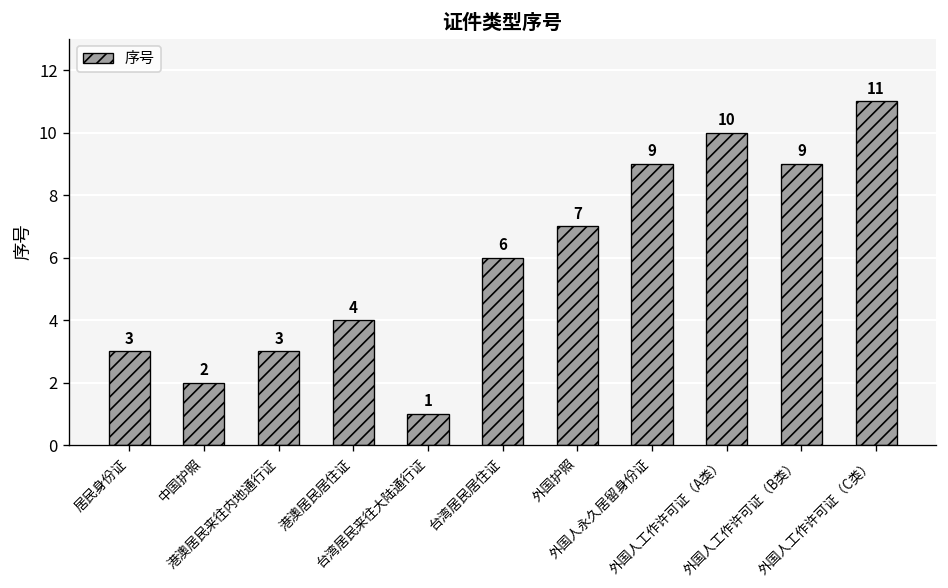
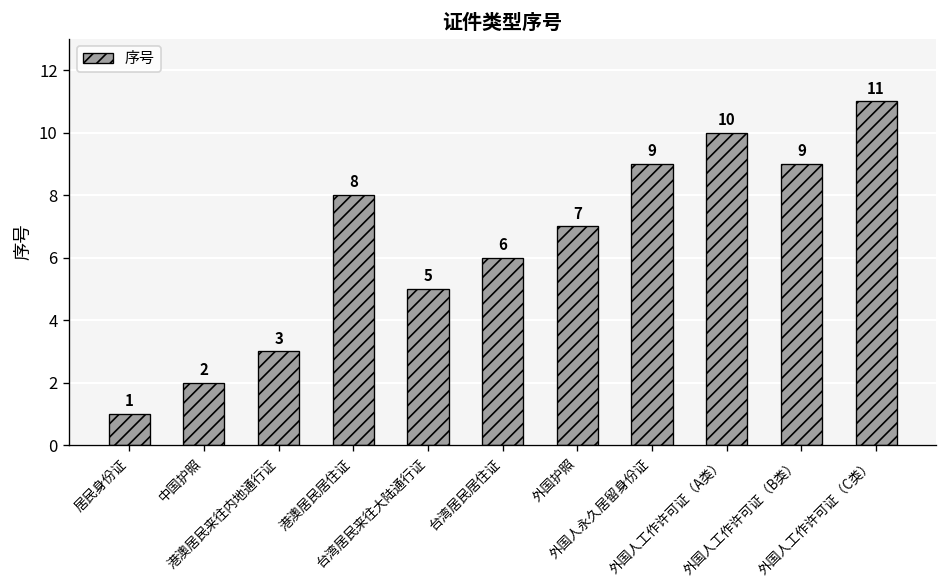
  {
-   "居民身份证": 3,
+   "居民身份证": 1,
    "中国护照": 2,
    "港澳居民来往内地通行证": 3,
-   "港澳居民居住证": 4,
-   "台湾居民来往大陆通行证": 1,
+   "港澳居民居住证": 8,
+   "台湾居民来往大陆通行证": 5,
    "台湾居民居住证": 6,
    "外国护照": 7,
    "外国人永久居留身份证": 9,
    "外国人工作许可证（A类）": 10,
    "外国人工作许可证（B类）": 9,
    "外国人工作许可证（C类）": 11
  }
